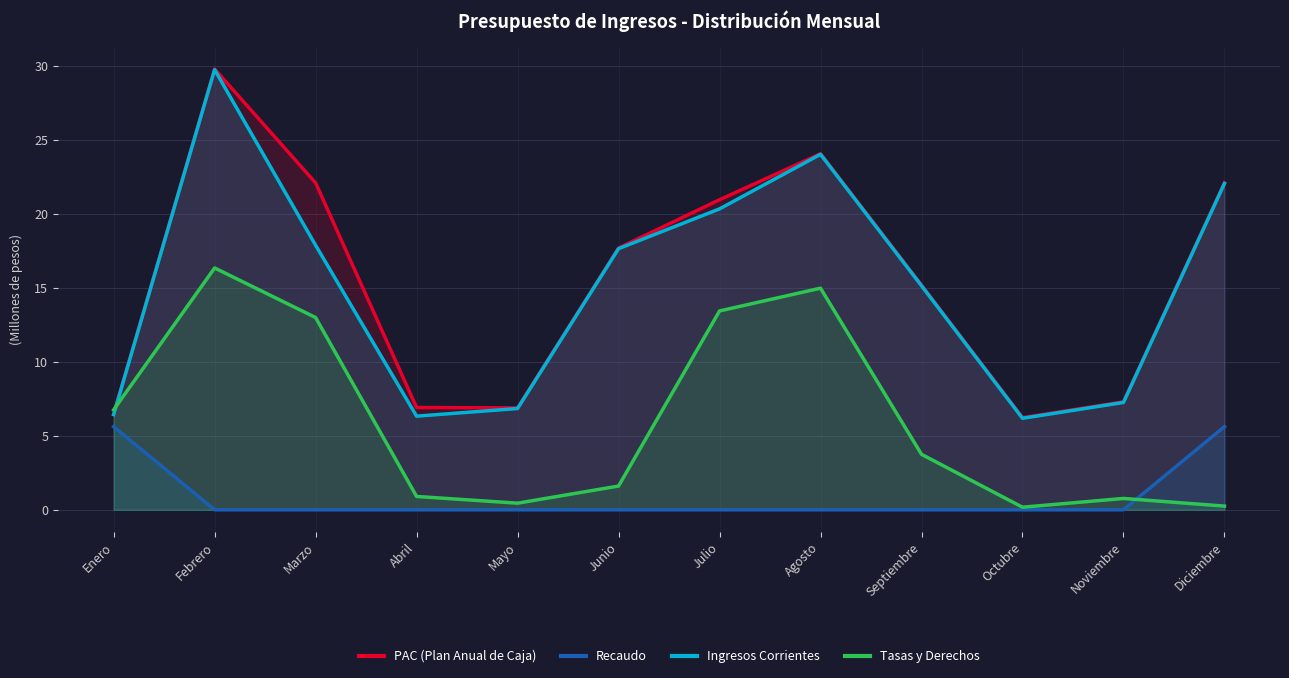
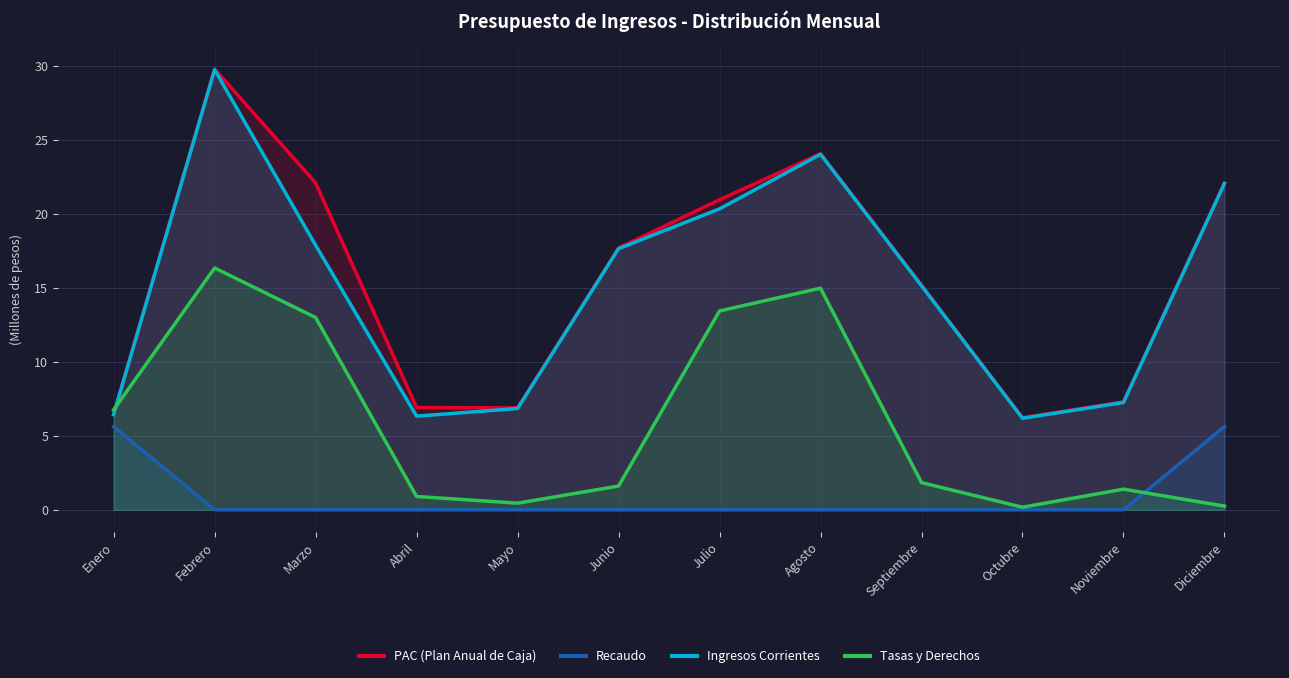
  {
    "PAC (Plan Anual de Caja)": {
      "Marzo": 22.1,
      "Abril": 6.9,
      "Julio": 20.9
    },
    "Recaudo": {
      "Enero": 5.6,
      "Febrero": 0.0,
      "Marzo": 0.0,
      "Abril": 0.0,
      "Mayo": 0.0,
      "Junio": 0.0,
      "Julio": 0.0,
      "Agosto": 0.0,
      "Septiembre": 0.0,
      "Octubre": 0.0,
      "Noviembre": 0.0,
      "Diciembre": 5.6
    },
    "Ingresos Corrientes": {
      "Marzo": 17.9,
      "Abril": 6.3,
      "Julio": 20.3
    },
    "Tasas y Derechos": {
      "Enero": 6.8,
      "Febrero": 16.3,
      "Marzo": 13.0,
      "Abril": 0.9,
      "Mayo": 0.4,
      "Junio": 1.6,
      "Julio": 13.4,
      "Agosto": 15.0,
-     "Septiembre": 3.7,
+     "Septiembre": 1.8,
      "Octubre": 0.2,
-     "Noviembre": 0.8,
+     "Noviembre": 1.4,
      "Diciembre": 0.2
    }
  }
